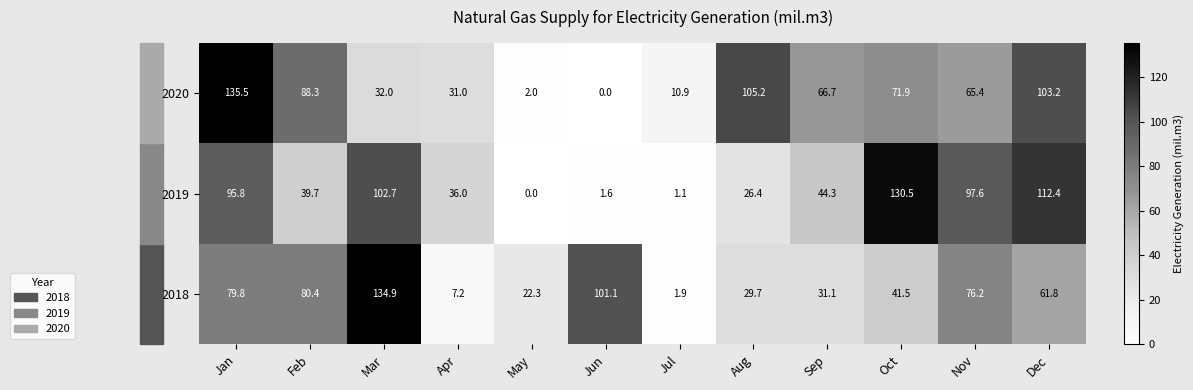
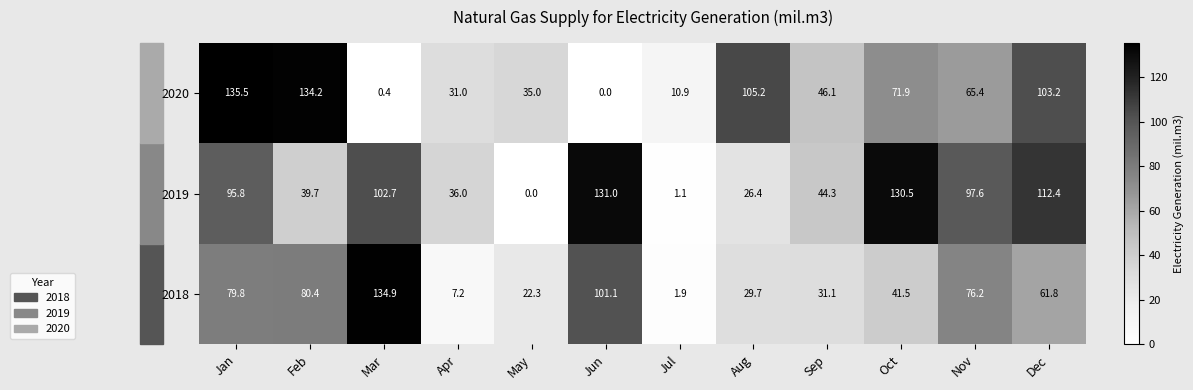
  {
    "2020": {
      "Jan": 135.5,
-     "Feb": 88.3,
-     "Mar": 32.0,
+     "Feb": 134.2,
+     "Mar": 0.4,
      "Apr": 31.0,
-     "May": 2.0,
+     "May": 35.0,
      "Jun": 0.0,
      "Jul": 10.9,
      "Aug": 105.2,
-     "Sep": 66.7,
+     "Sep": 46.1,
      "Oct": 71.9,
      "Nov": 65.4,
      "Dec": 103.2
    },
    "2019": {
      "Jan": 95.8,
      "Feb": 39.7,
      "Mar": 102.7,
      "Apr": 36.0,
      "May": 0.0,
-     "Jun": 1.6,
+     "Jun": 131.0,
      "Jul": 1.1,
      "Aug": 26.4,
      "Sep": 44.3,
      "Oct": 130.5,
      "Nov": 97.6,
      "Dec": 112.4
    },
    "2018": {
      "Jan": 79.8,
      "Feb": 80.4,
      "Mar": 134.9,
      "Apr": 7.2,
      "May": 22.3,
      "Jun": 101.1,
      "Jul": 1.9,
      "Aug": 29.7,
      "Sep": 31.1,
      "Oct": 41.5,
      "Nov": 76.2,
      "Dec": 61.8
    }
  }
